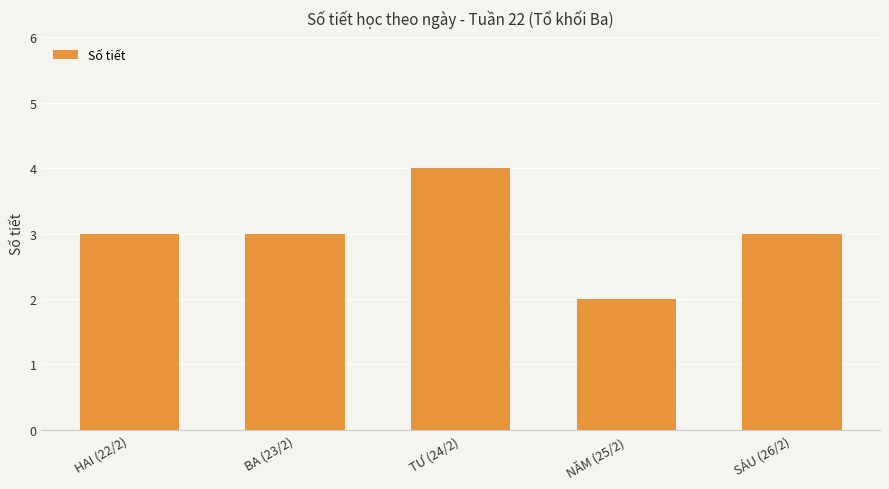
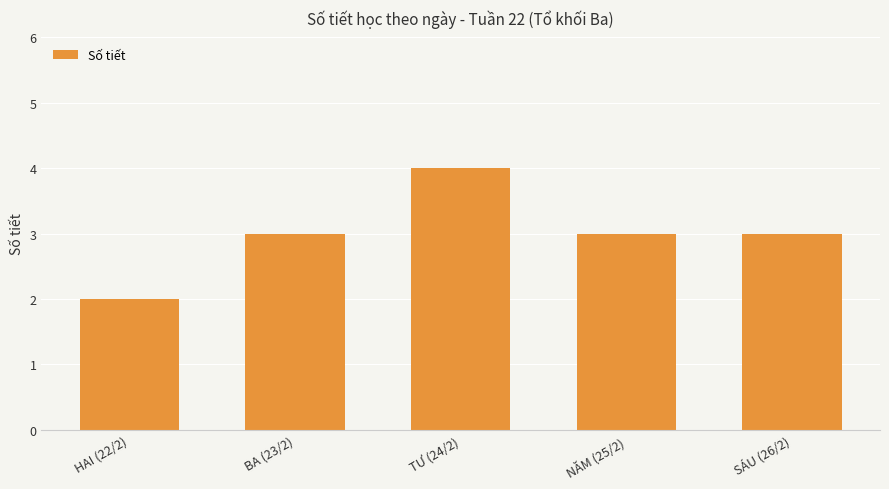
  {
-   "HAI (22/2)": 3,
+   "HAI (22/2)": 2,
    "BA (23/2)": 3,
    "TƯ (24/2)": 4,
-   "NĂM (25/2)": 2,
+   "NĂM (25/2)": 3,
    "SÁU (26/2)": 3
  }
